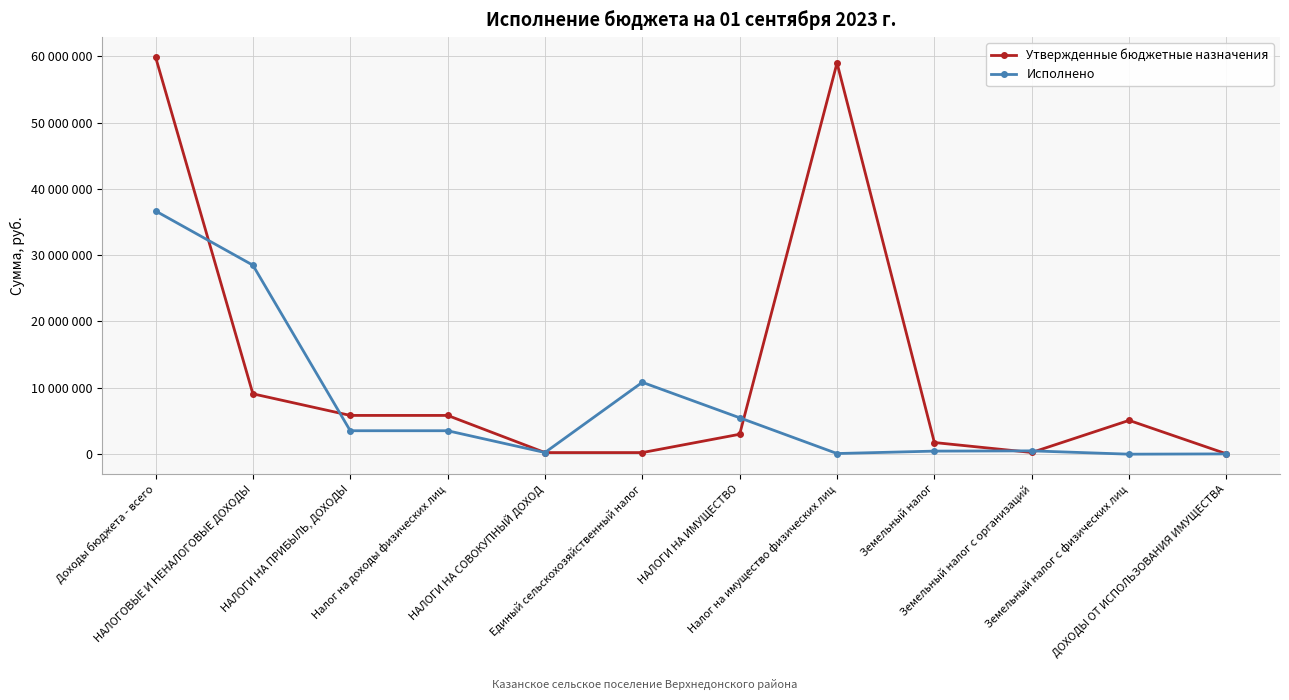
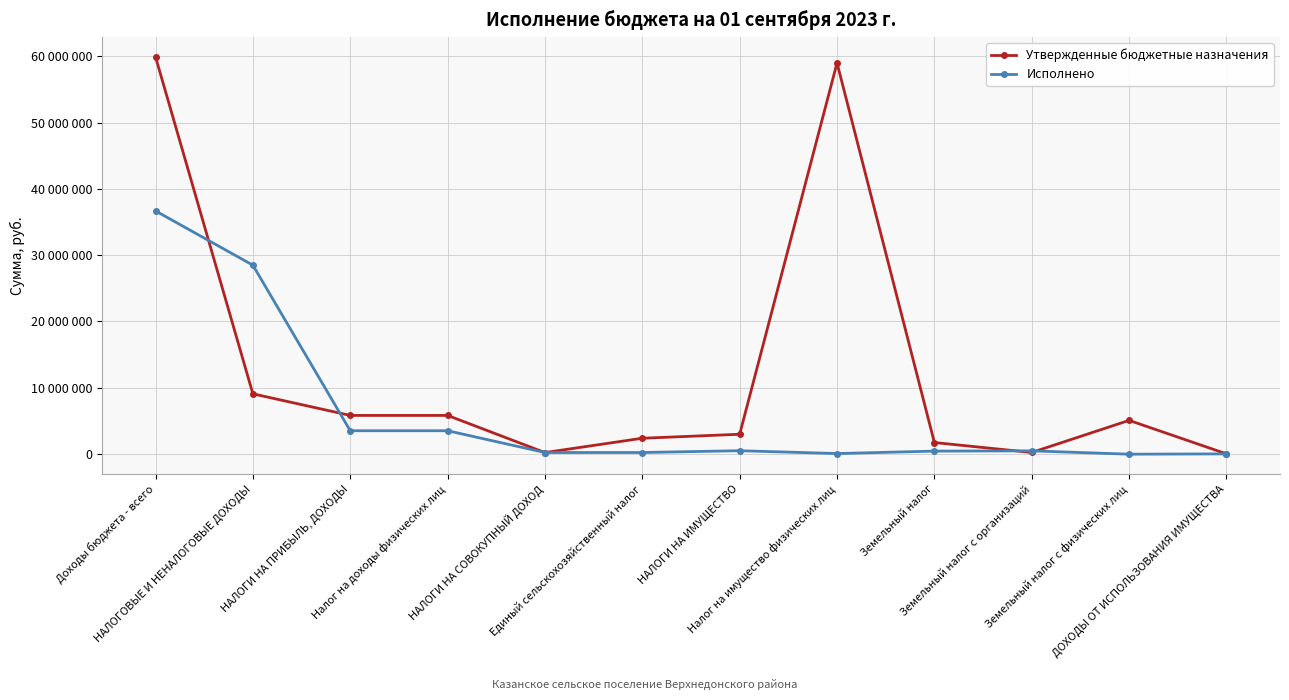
  {
    "Утвержденные бюджетные назначения": {
      "Доходы бюджета - всего": 60000000,
      "НАЛОГОВЫЕ И НЕНАЛОГОВЫЕ ДОХОДЫ": 9000000,
      "НАЛОГИ НА ПРИБЫЛЬ, ДОХОДЫ": 6000000,
      "Налог на доходы физических лиц": 6000000,
-     "Единый сельскохозяйственный налог": 0,
+     "Единый сельскохозяйственный налог": 2000000,
      "НАЛОГИ НА ИМУЩЕСТВО": 3000000,
      "Налог на имущество физических лиц": 59000000,
      "Земельный налог": 2000000,
      "Земельный налог с физических лиц": 5000000
    },
    "Исполнено": {
      "Доходы бюджета - всего": 37000000,
      "НАЛОГОВЫЕ И НЕНАЛОГОВЫЕ ДОХОДЫ": 28000000,
      "НАЛОГИ НА ПРИБЫЛЬ, ДОХОДЫ": 4000000,
      "Налог на доходы физических лиц": 4000000,
-     "Единый сельскохозяйственный налог": 11000000,
-     "НАЛОГИ НА ИМУЩЕСТВО": 5000000,
+     "Единый сельскохозяйственный налог": 0,
+     "НАЛОГИ НА ИМУЩЕСТВО": 0,
      "Налог на имущество физических лиц": 0,
      "Земельный налог": 0,
      "Земельный налог с физических лиц": 0
    }
  }
